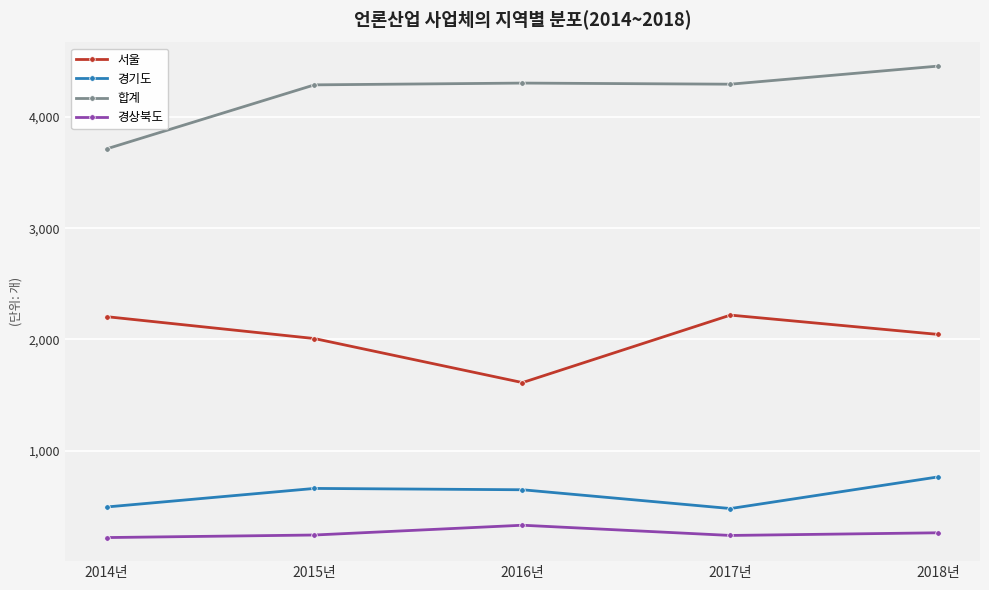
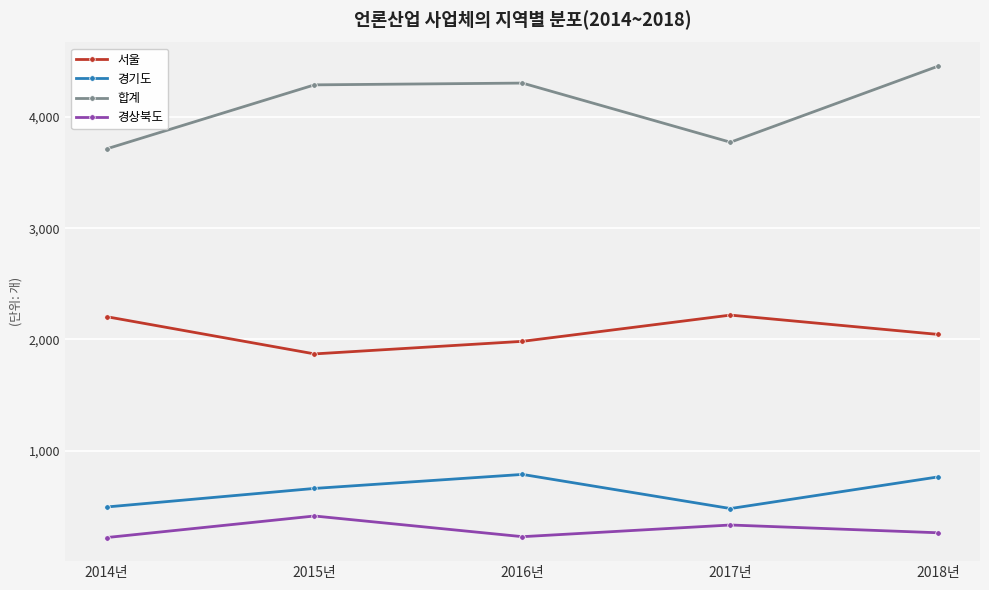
  {
    "서울": {
      "2014년": "2,210",
-     "2015년": "2,010",
-     "2016년": "1,610",
+     "2015년": "1,870",
+     "2016년": "1,980",
      "2017년": "2,220",
      "2018년": "2,050"
    },
    "경기도": {
      "2014년": "490",
      "2015년": "660",
-     "2016년": "650",
+     "2016년": "790",
      "2017년": "480",
      "2018년": "760"
    },
    "합계": {
      "2014년": "3,710",
      "2015년": "4,290",
      "2016년": "4,310",
-     "2017년": "4,300",
+     "2017년": "3,770",
      "2018년": "4,460"
    },
    "경상북도": {
      "2014년": "220",
-     "2015년": "240",
-     "2016년": "330",
-     "2017년": "240",
+     "2015년": "410",
+     "2016년": "230",
+     "2017년": "330",
      "2018년": "260"
    }
  }
